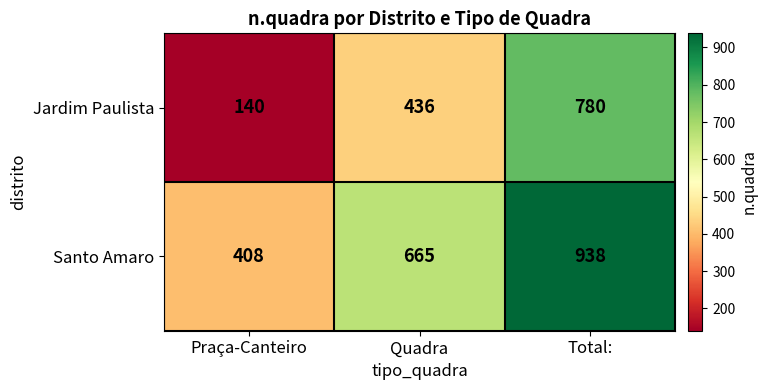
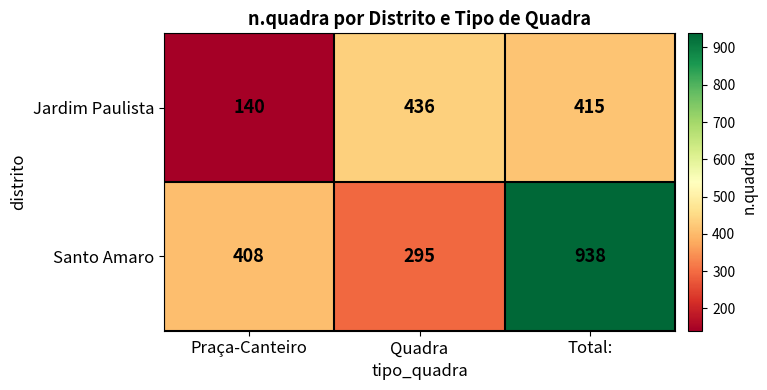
  {
    "Jardim Paulista": {
      "Praça-Canteiro": 140,
      "Quadra": 436,
-     "Total:": 780
+     "Total:": 415
    },
    "Santo Amaro": {
      "Praça-Canteiro": 408,
-     "Quadra": 665,
+     "Quadra": 295,
      "Total:": 938
    }
  }
